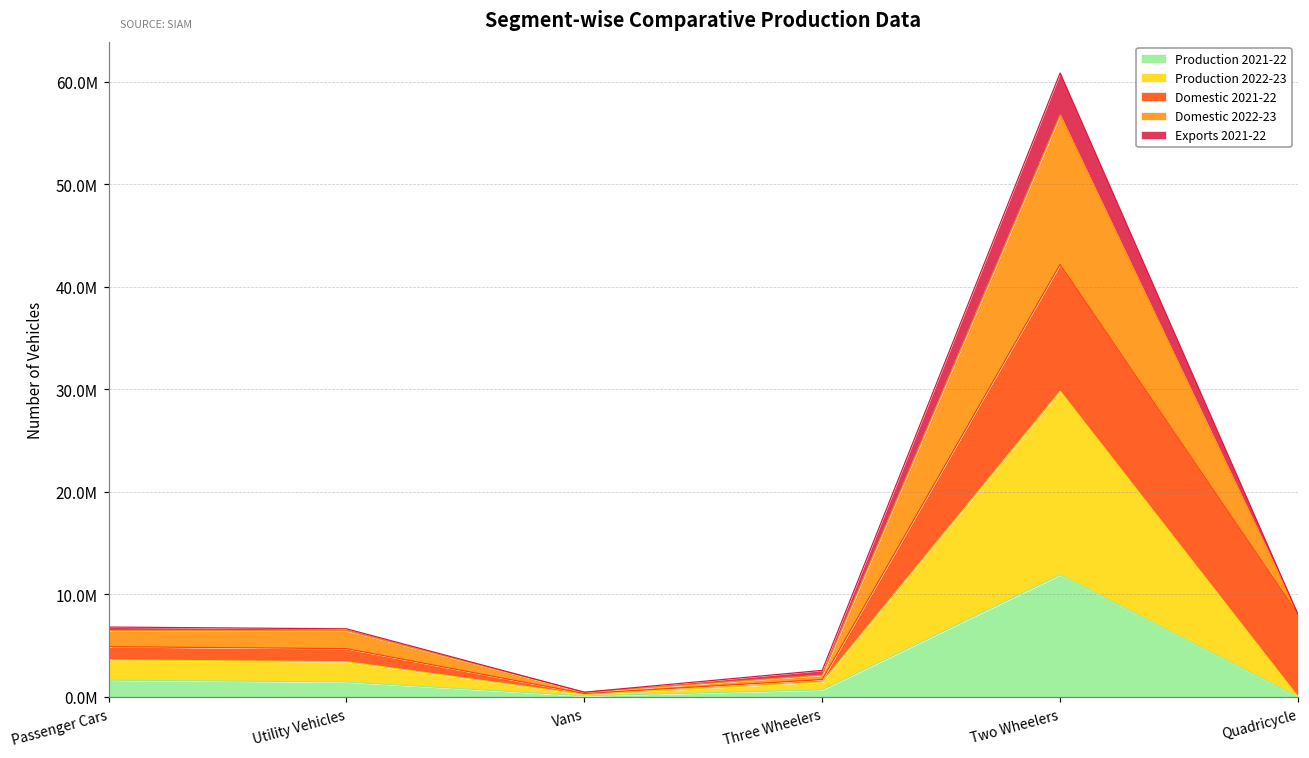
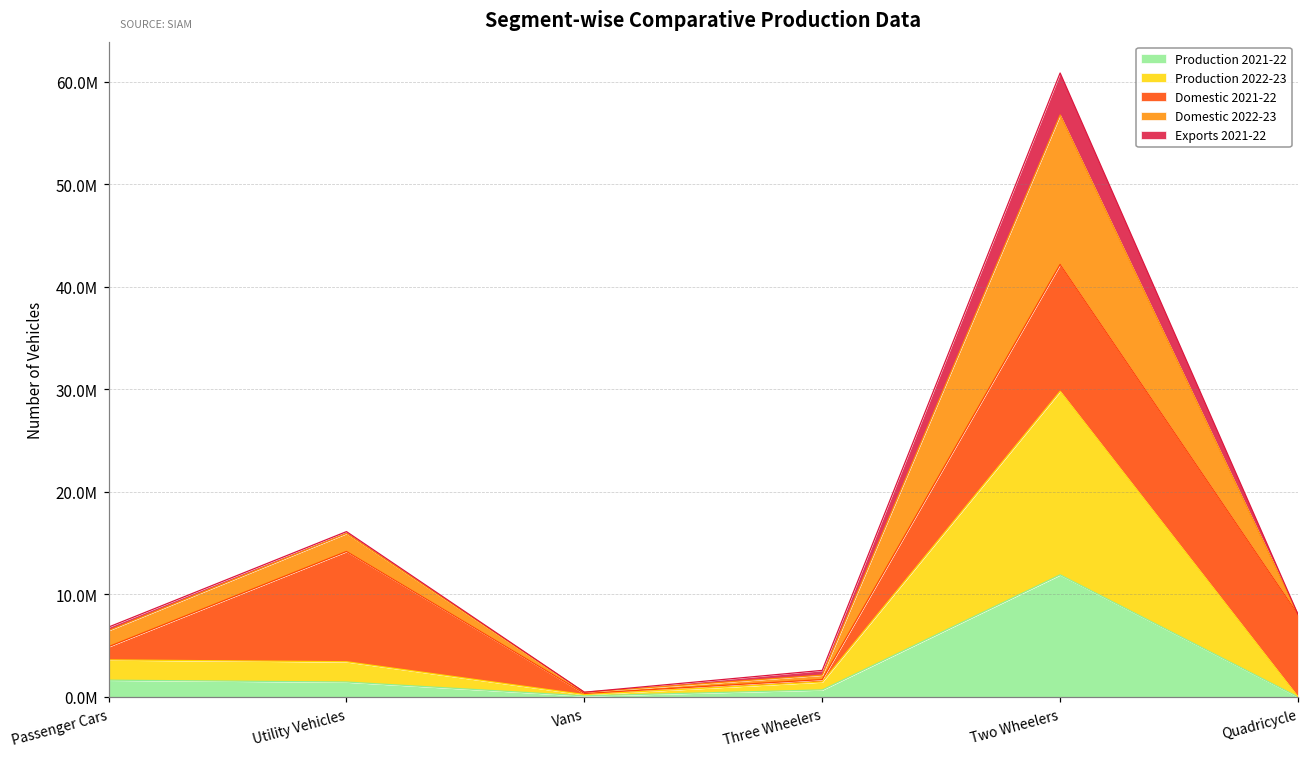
  {
    "Production 2021-22": {
      "Passenger Cars": 2000000,
      "Utility Vehicles": 1000000,
      "Three Wheelers": 1000000,
      "Two Wheelers": 12000000
    },
    "Production 2022-23": {
      "Passenger Cars": 2000000,
      "Utility Vehicles": 2000000,
      "Two Wheelers": 18000000
    },
    "Domestic 2021-22": {
      "Passenger Cars": 1000000,
-     "Utility Vehicles": 1000000,
+     "Utility Vehicles": 11000000,
      "Two Wheelers": 12000000
    },
    "Domestic 2022-23": {
      "Passenger Cars": 2000000,
      "Three Wheelers": 0,
      "Two Wheelers": 15000000
    },
    "Exports 2021-22": {
      "Passenger Cars": 0,
      "Three Wheelers": 0,
      "Two Wheelers": 4000000
    }
  }
